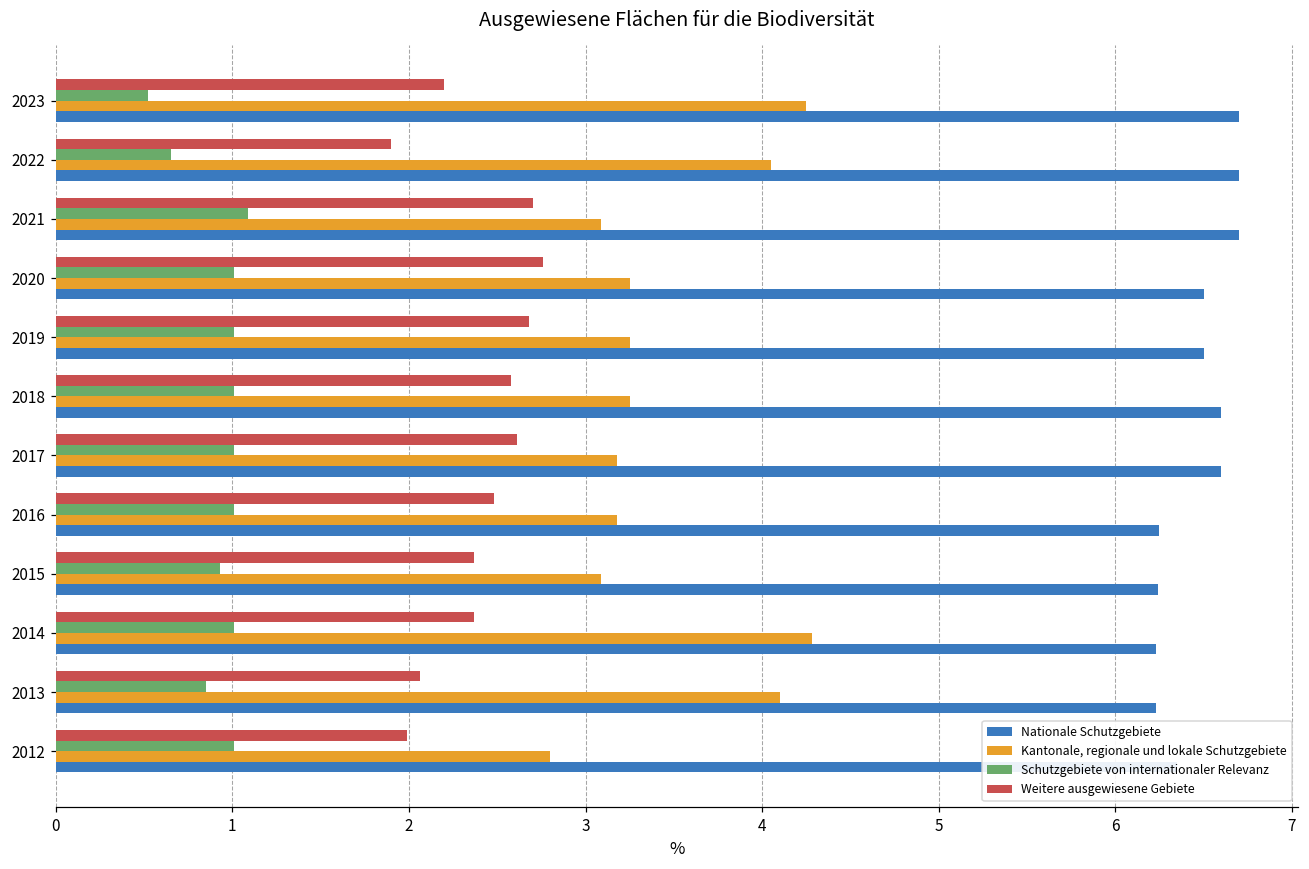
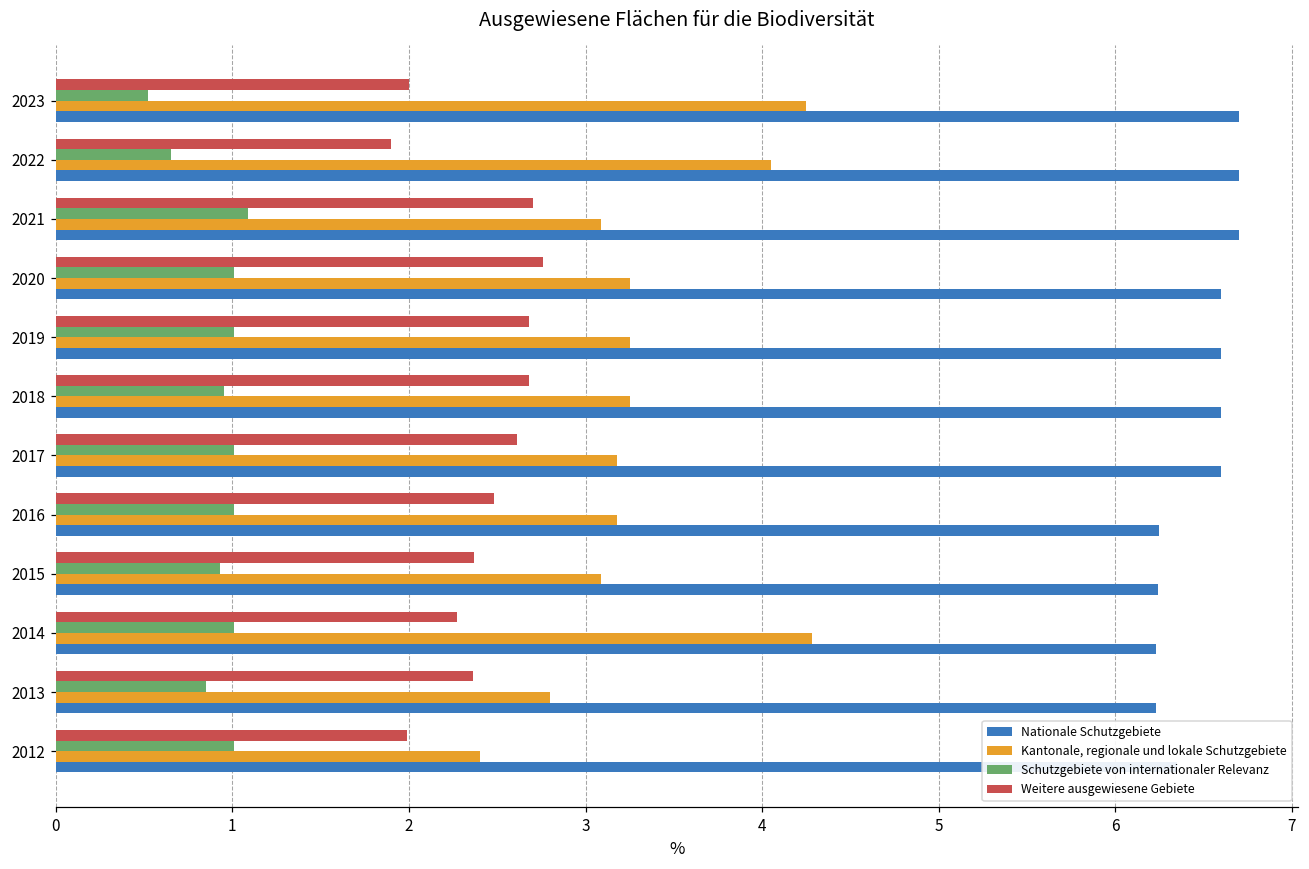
  {
    "Nationale Schutzgebiete": {
      "2023": 6.7,
      "2022": 6.7,
      "2021": 6.7,
-     "2020": 6.5,
-     "2019": 6.5,
+     "2020": 6.6,
+     "2019": 6.6,
      "2018": 6.6,
      "2017": 6.6,
      "2016": 6.25,
      "2015": 6.24,
      "2014": 6.23,
      "2013": 6.23
    },
    "Kantonale, regionale und lokale Schutzgebiete": {
      "2023": 4.25,
      "2022": 4.05,
      "2021": 3.1,
      "2020": 3.25,
      "2019": 3.25,
      "2018": 3.25,
      "2017": 3.18,
      "2016": 3.18,
      "2015": 3.1,
      "2014": 4.28,
-     "2013": 4.1,
-     "2012": 2.8
+     "2013": 2.8,
+     "2012": 2.4
    },
    "Schutzgebiete von internationaler Relevanz": {
      "2023": 0.52,
      "2022": 0.65,
      "2021": 1.09,
      "2020": 1.01,
      "2019": 1.01,
-     "2018": 1.01,
+     "2018": 0.95,
      "2017": 1.01,
      "2016": 1.01,
      "2015": 0.93,
      "2014": 1.01,
      "2013": 0.85,
      "2012": 1.01
    },
    "Weitere ausgewiesene Gebiete": {
-     "2023": 2.2,
+     "2023": 2.0,
      "2022": 1.90,
      "2021": 2.70,
      "2020": 2.76,
      "2019": 2.68,
-     "2018": 2.58,
+     "2018": 2.68,
      "2017": 2.61,
      "2016": 2.48,
      "2015": 2.37,
-     "2014": 2.37,
-     "2013": 2.06,
+     "2014": 2.27,
+     "2013": 2.36,
      "2012": 1.99
    }
  }
